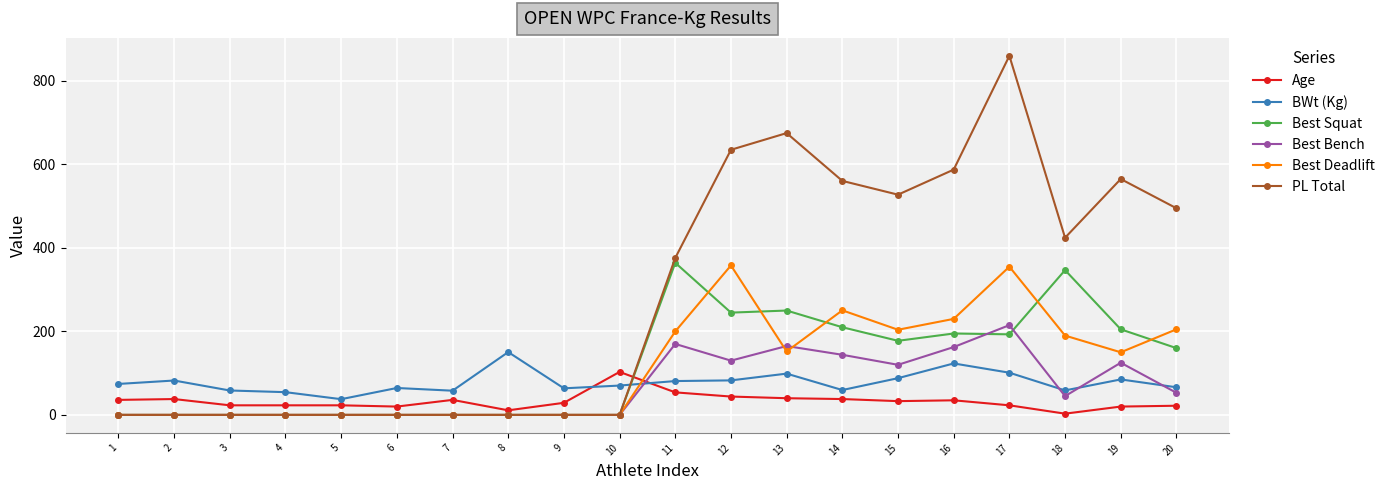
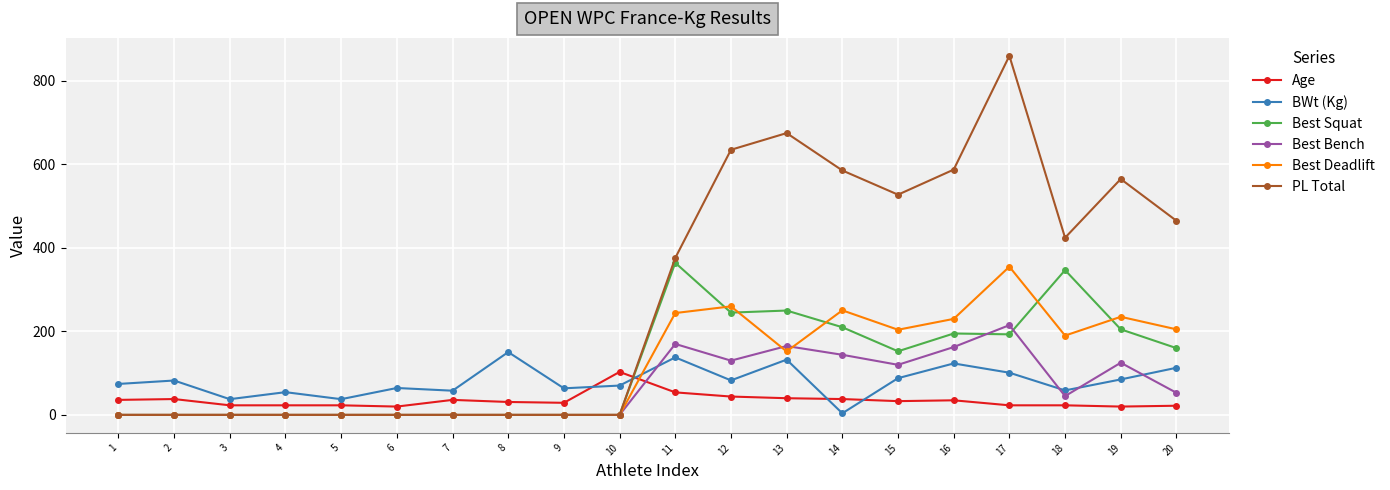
  {
    "Age": {
      "1": 40,
      "2": 40,
      "3": 20,
      "4": 20,
      "5": 20,
      "6": 20,
      "7": 40,
-     "8": 10,
+     "8": 30,
      "9": 30,
      "10": 100,
      "11": 50,
      "12": 40,
      "13": 40,
      "14": 40,
      "15": 30,
      "16": 40,
      "17": 20,
-     "18": 0,
+     "18": 20,
      "19": 20,
      "20": 20
    },
    "BWt (Kg)": {
      "1": 70,
      "2": 80,
-     "3": 60,
+     "3": 40,
      "4": 50,
      "5": 40,
      "6": 60,
      "7": 60,
      "8": 150,
      "9": 60,
      "10": 70,
-     "11": 80,
+     "11": 140,
      "12": 80,
-     "13": 100,
-     "14": 60,
+     "13": 130,
+     "14": 0,
      "15": 90,
      "16": 120,
      "17": 100,
      "18": 60,
      "19": 90,
-     "20": 70
+     "20": 110
    },
    "Best Squat": {
      "11": 360,
      "12": 250,
      "13": 250,
      "14": 210,
-     "15": 180,
+     "15": 150,
      "16": 200,
      "17": 190,
      "18": 350,
      "19": 210,
      "20": 160
    },
    "Best Bench": {
      "11": 170,
      "12": 130,
      "13": 170,
      "14": 140,
      "15": 120,
      "16": 160,
      "17": 220,
      "18": 50,
      "19": 130,
      "20": 50
    },
    "Best Deadlift": {
-     "11": 200,
-     "12": 360,
+     "11": 240,
+     "12": 260,
      "13": 150,
      "14": 250,
      "15": 200,
      "16": 230,
      "17": 360,
      "18": 190,
-     "19": 150,
+     "19": 240,
      "20": 210
    },
    "PL Total": {
      "11": 380,
      "12": 640,
      "13": 680,
-     "14": 560,
+     "14": 590,
      "15": 530,
      "16": 590,
      "17": 860,
      "18": 420,
      "19": 570,
-     "20": 500
+     "20": 470
    }
  }
